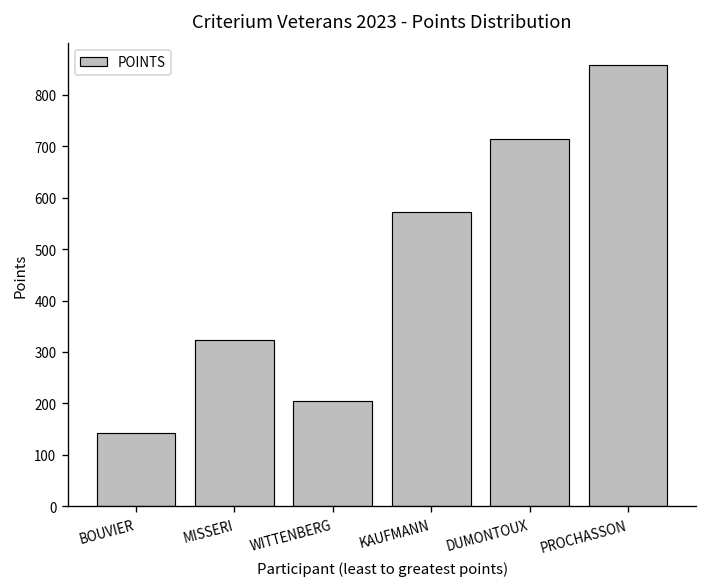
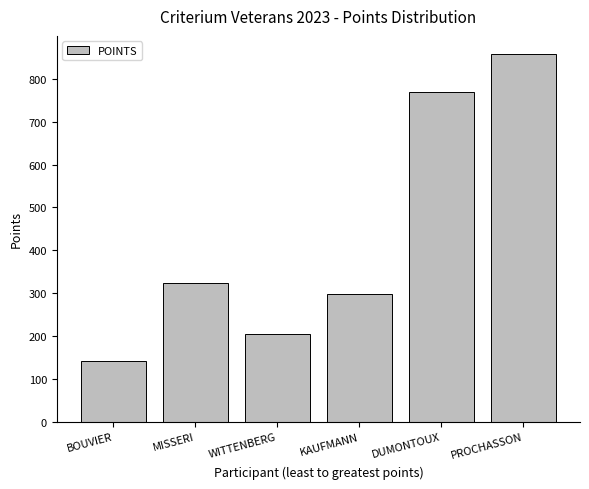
  {
    "BOUVIER": 140,
    "MISSERI": 320,
    "WITTENBERG": 200,
-   "KAUFMANN": 570,
-   "DUMONTOUX": 710,
+   "KAUFMANN": 300,
+   "DUMONTOUX": 770,
    "PROCHASSON": 860
  }
